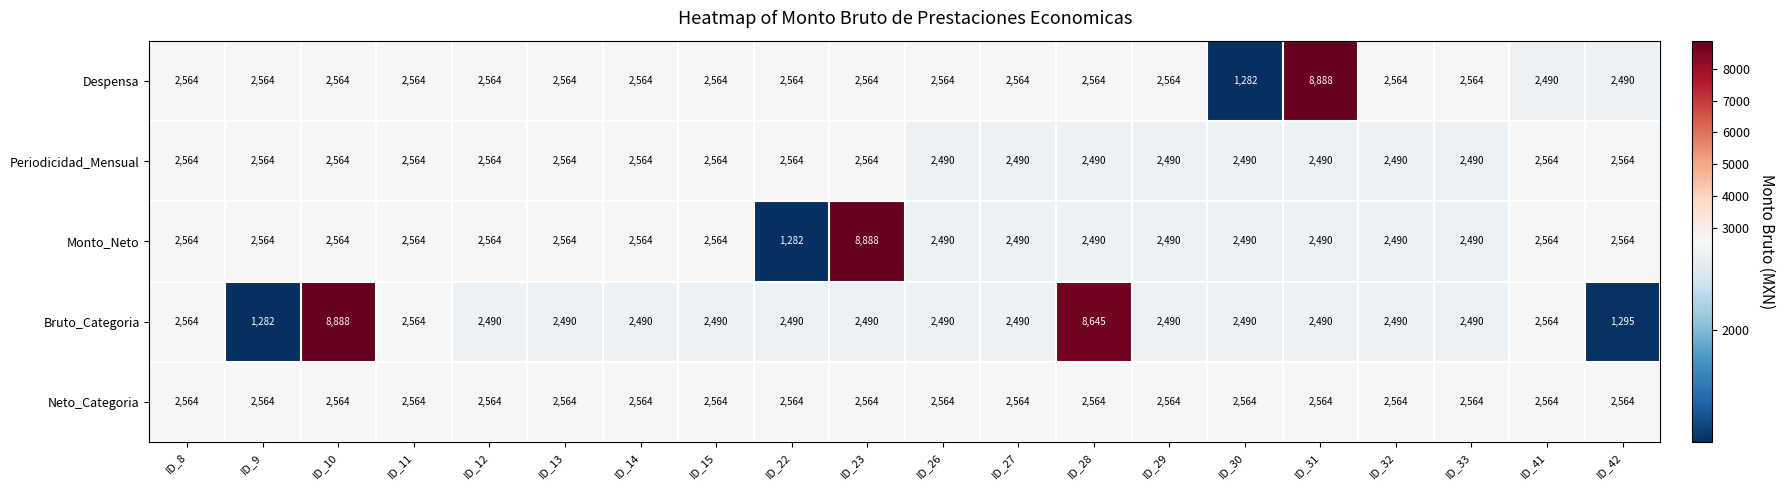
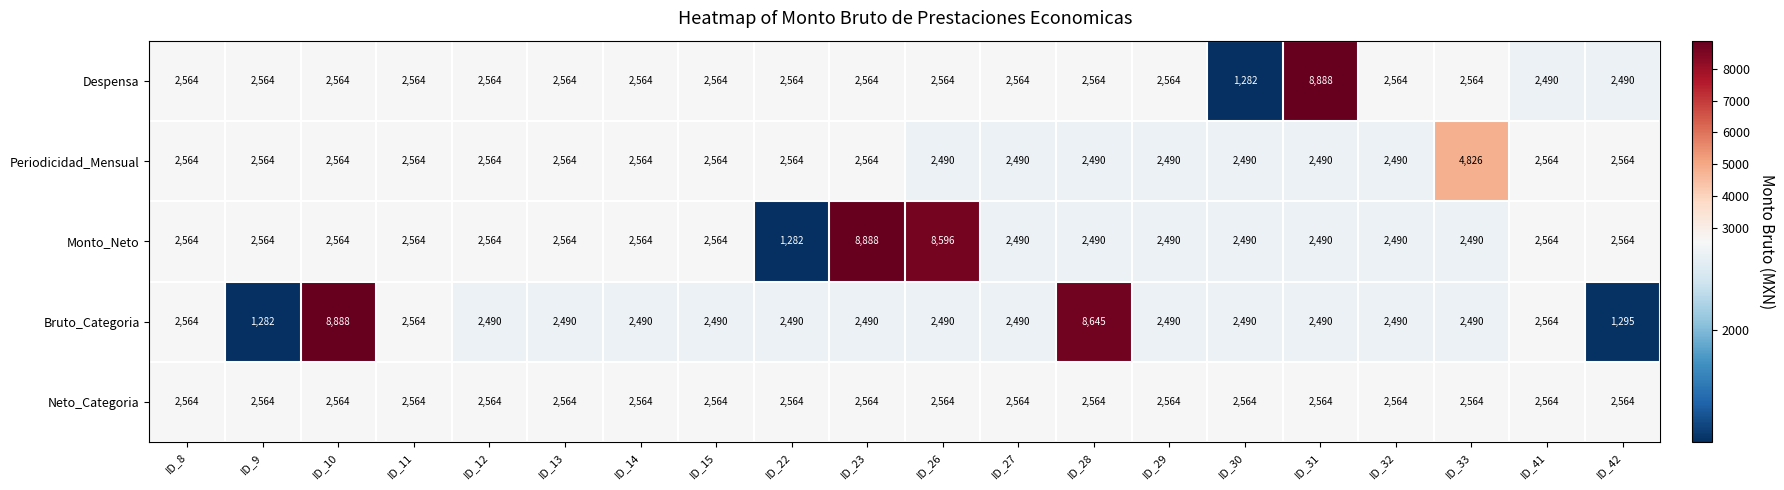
  {
    "Despensa": {
      "ID_8": "2,564",
      "ID_9": "2,564",
      "ID_10": "2,564",
      "ID_11": "2,564",
      "ID_12": "2,564",
      "ID_13": "2,564",
      "ID_14": "2,564",
      "ID_15": "2,564",
      "ID_22": "2,564",
      "ID_23": "2,564",
      "ID_26": "2,564",
      "ID_27": "2,564",
      "ID_28": "2,564",
      "ID_29": "2,564",
      "ID_30": "1,282",
      "ID_31": "8,888",
      "ID_32": "2,564",
      "ID_33": "2,564",
      "ID_41": "2,490",
      "ID_42": "2,490"
    },
    "Periodicidad_Mensual": {
      "ID_8": "2,564",
      "ID_9": "2,564",
      "ID_10": "2,564",
      "ID_11": "2,564",
      "ID_12": "2,564",
      "ID_13": "2,564",
      "ID_14": "2,564",
      "ID_15": "2,564",
      "ID_22": "2,564",
      "ID_23": "2,564",
      "ID_26": "2,490",
      "ID_27": "2,490",
      "ID_28": "2,490",
      "ID_29": "2,490",
      "ID_30": "2,490",
      "ID_31": "2,490",
      "ID_32": "2,490",
-     "ID_33": "2,490",
+     "ID_33": "4,826",
      "ID_41": "2,564",
      "ID_42": "2,564"
    },
    "Monto_Neto": {
      "ID_8": "2,564",
      "ID_9": "2,564",
      "ID_10": "2,564",
      "ID_11": "2,564",
      "ID_12": "2,564",
      "ID_13": "2,564",
      "ID_14": "2,564",
      "ID_15": "2,564",
      "ID_22": "1,282",
      "ID_23": "8,888",
-     "ID_26": "2,490",
+     "ID_26": "8,596",
      "ID_27": "2,490",
      "ID_28": "2,490",
      "ID_29": "2,490",
      "ID_30": "2,490",
      "ID_31": "2,490",
      "ID_32": "2,490",
      "ID_33": "2,490",
      "ID_41": "2,564",
      "ID_42": "2,564"
    },
    "Bruto_Categoria": {
      "ID_8": "2,564",
      "ID_9": "1,282",
      "ID_10": "8,888",
      "ID_11": "2,564",
      "ID_12": "2,490",
      "ID_13": "2,490",
      "ID_14": "2,490",
      "ID_15": "2,490",
      "ID_22": "2,490",
      "ID_23": "2,490",
      "ID_26": "2,490",
      "ID_27": "2,490",
      "ID_28": "8,645",
      "ID_29": "2,490",
      "ID_30": "2,490",
      "ID_31": "2,490",
      "ID_32": "2,490",
      "ID_33": "2,490",
      "ID_41": "2,564",
      "ID_42": "1,295"
    },
    "Neto_Categoria": {
      "ID_8": "2,564",
      "ID_9": "2,564",
      "ID_10": "2,564",
      "ID_11": "2,564",
      "ID_12": "2,564",
      "ID_13": "2,564",
      "ID_14": "2,564",
      "ID_15": "2,564",
      "ID_22": "2,564",
      "ID_23": "2,564",
      "ID_26": "2,564",
      "ID_27": "2,564",
      "ID_28": "2,564",
      "ID_29": "2,564",
      "ID_30": "2,564",
      "ID_31": "2,564",
      "ID_32": "2,564",
      "ID_33": "2,564",
      "ID_41": "2,564",
      "ID_42": "2,564"
    }
  }
